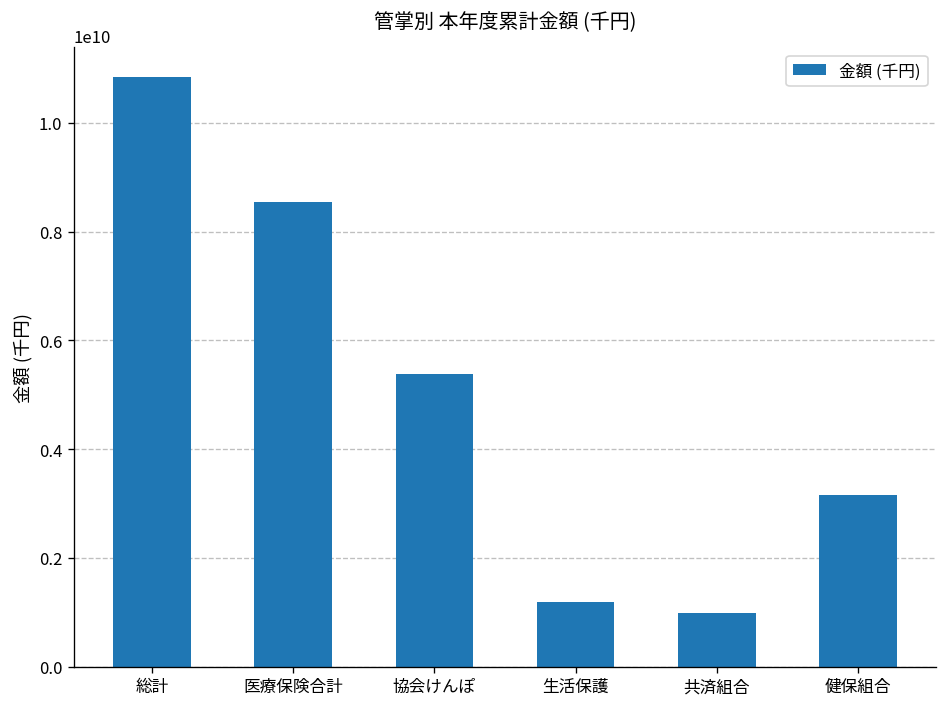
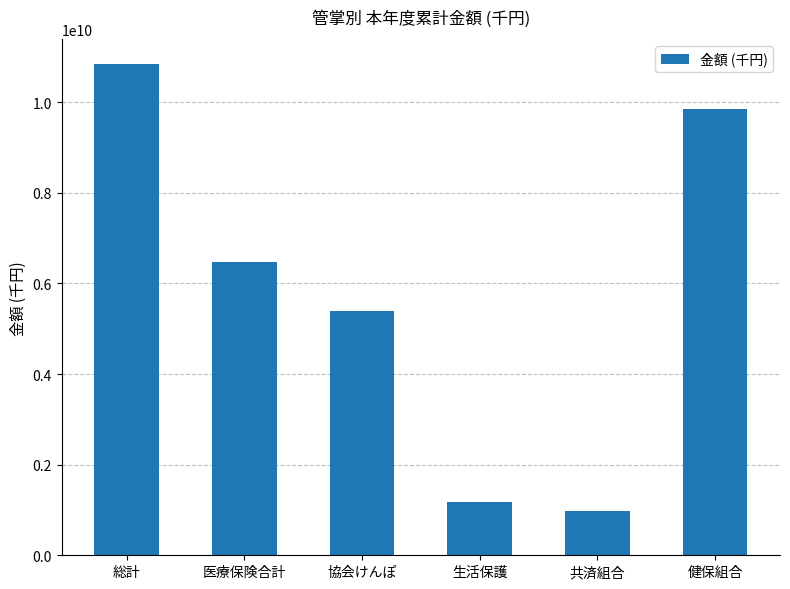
  {
    "総計": 10800000000,
-   "医療保険合計": 8500000000,
+   "医療保険合計": 6500000000,
    "協会けんぽ": 5400000000,
    "生活保護": 1200000000,
    "共済組合": 1000000000,
-   "健保組合": 3200000000
+   "健保組合": 9900000000
  }
